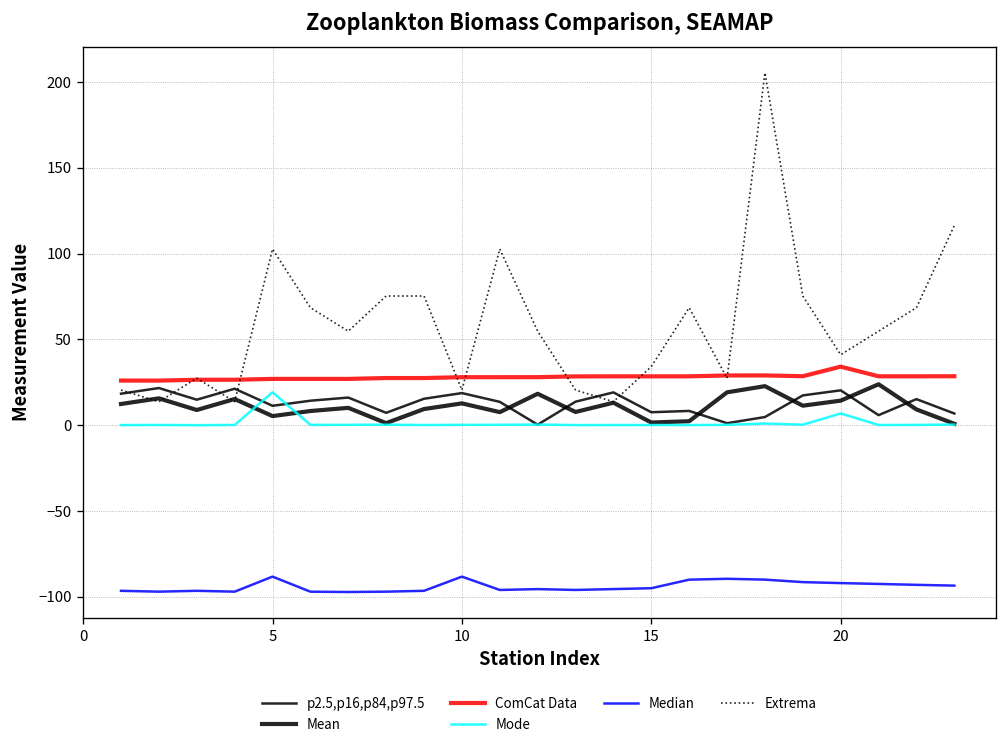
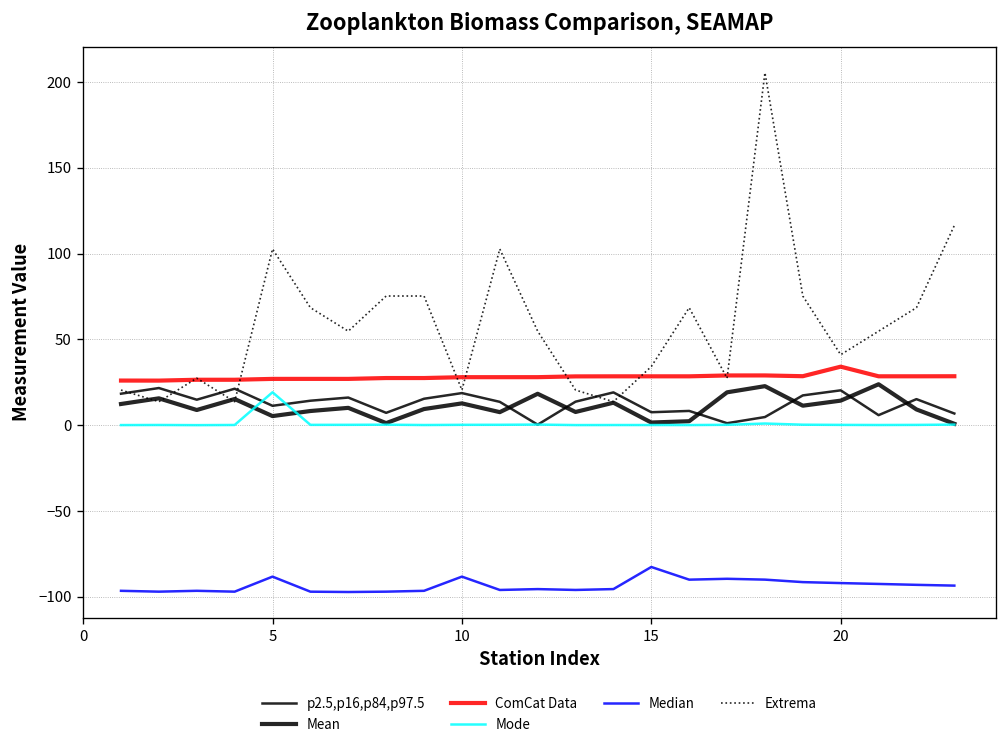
  {
    "ComCat Data": {
      "5": 27,
      "10": 28,
      "15": 28,
      "20": 34
    },
    "Mode": {
      "5": 19,
      "10": 0,
-     "20": 7
+     "20": 0
    },
    "Median": {
      "5": -88,
      "10": -88,
-     "15": -95,
+     "15": -83,
      "20": -92
    }
  }
